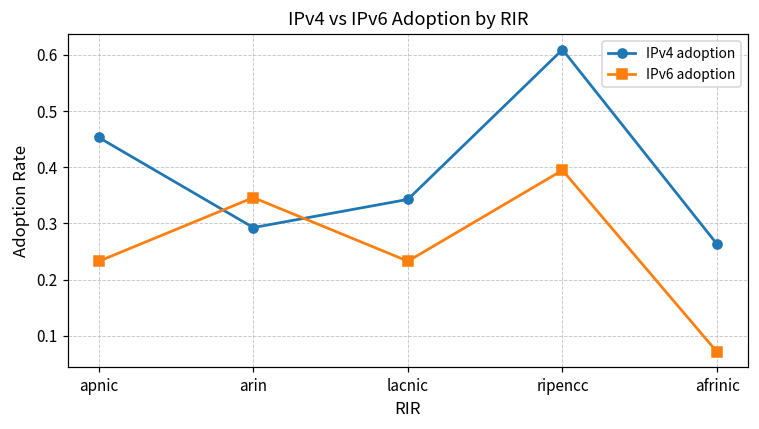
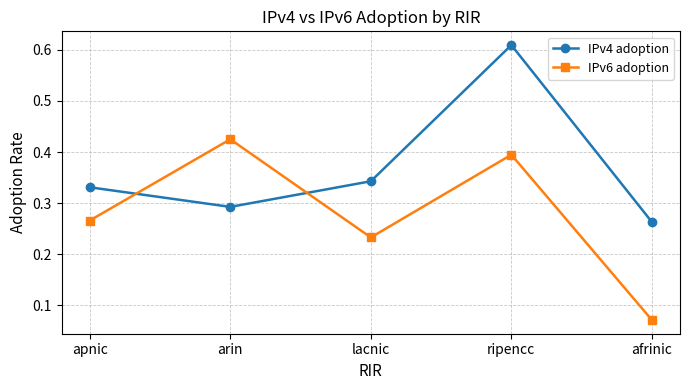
  {
    "IPv4 adoption": {
-     "apnic": 0.45,
+     "apnic": 0.33,
      "arin": 0.29,
      "lacnic": 0.34,
      "ripencc": 0.61,
      "afrinic": 0.26
    },
    "IPv6 adoption": {
-     "apnic": 0.23,
-     "arin": 0.35,
+     "apnic": 0.27,
+     "arin": 0.43,
      "lacnic": 0.23,
      "ripencc": 0.39,
      "afrinic": 0.07
    }
  }
